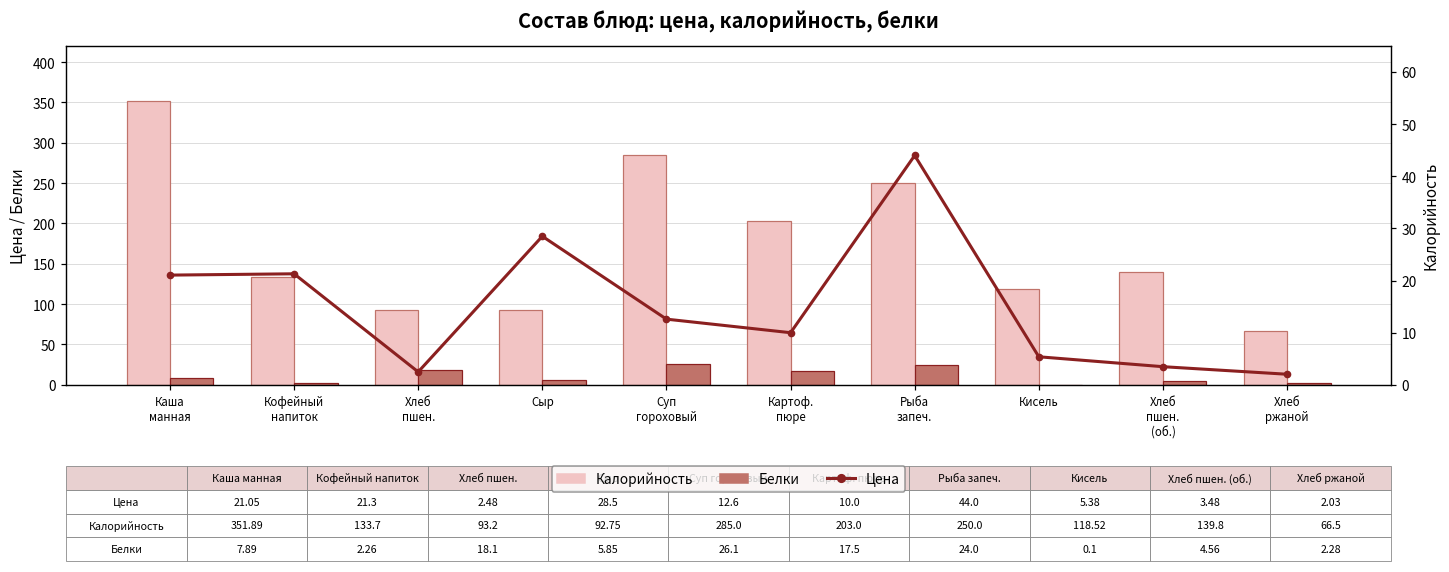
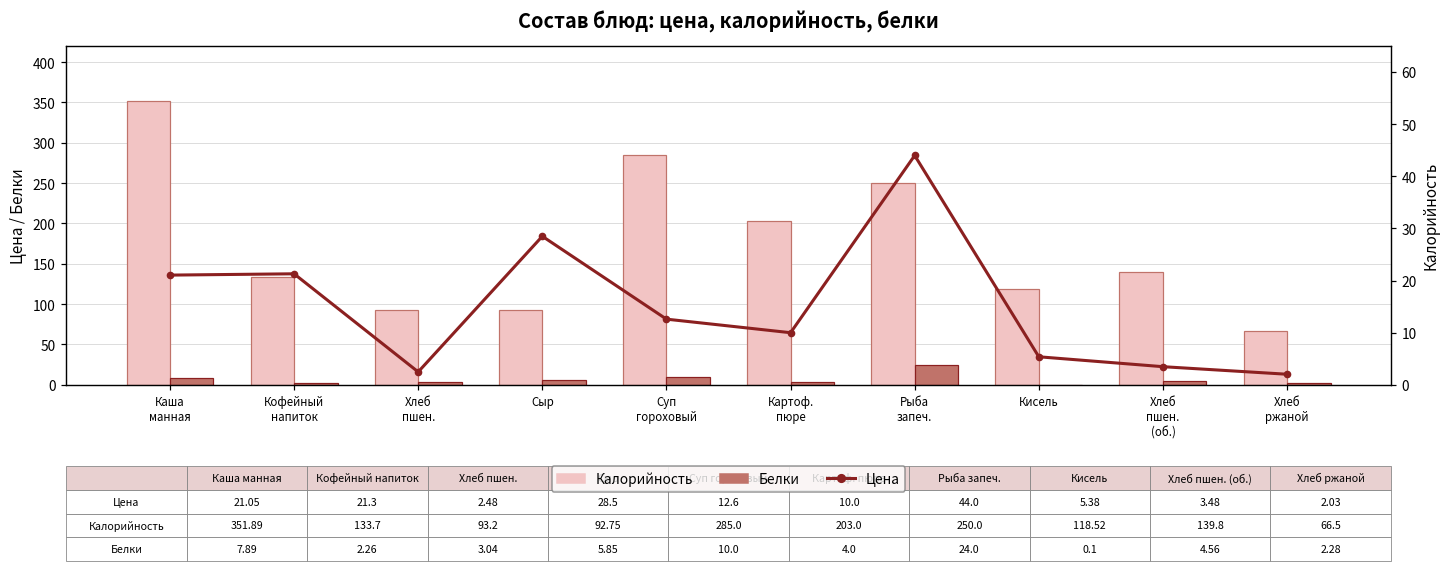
  {
    "Белки": {
-     "Хлеб пшен.": 18.1,
-     "Суп гороховый": 26.1,
-     "Картоф. пюре": 17.5
+     "Хлеб пшен.": 3.04,
+     "Суп гороховый": 10.0,
+     "Картоф. пюре": 4.0
    }
  }
